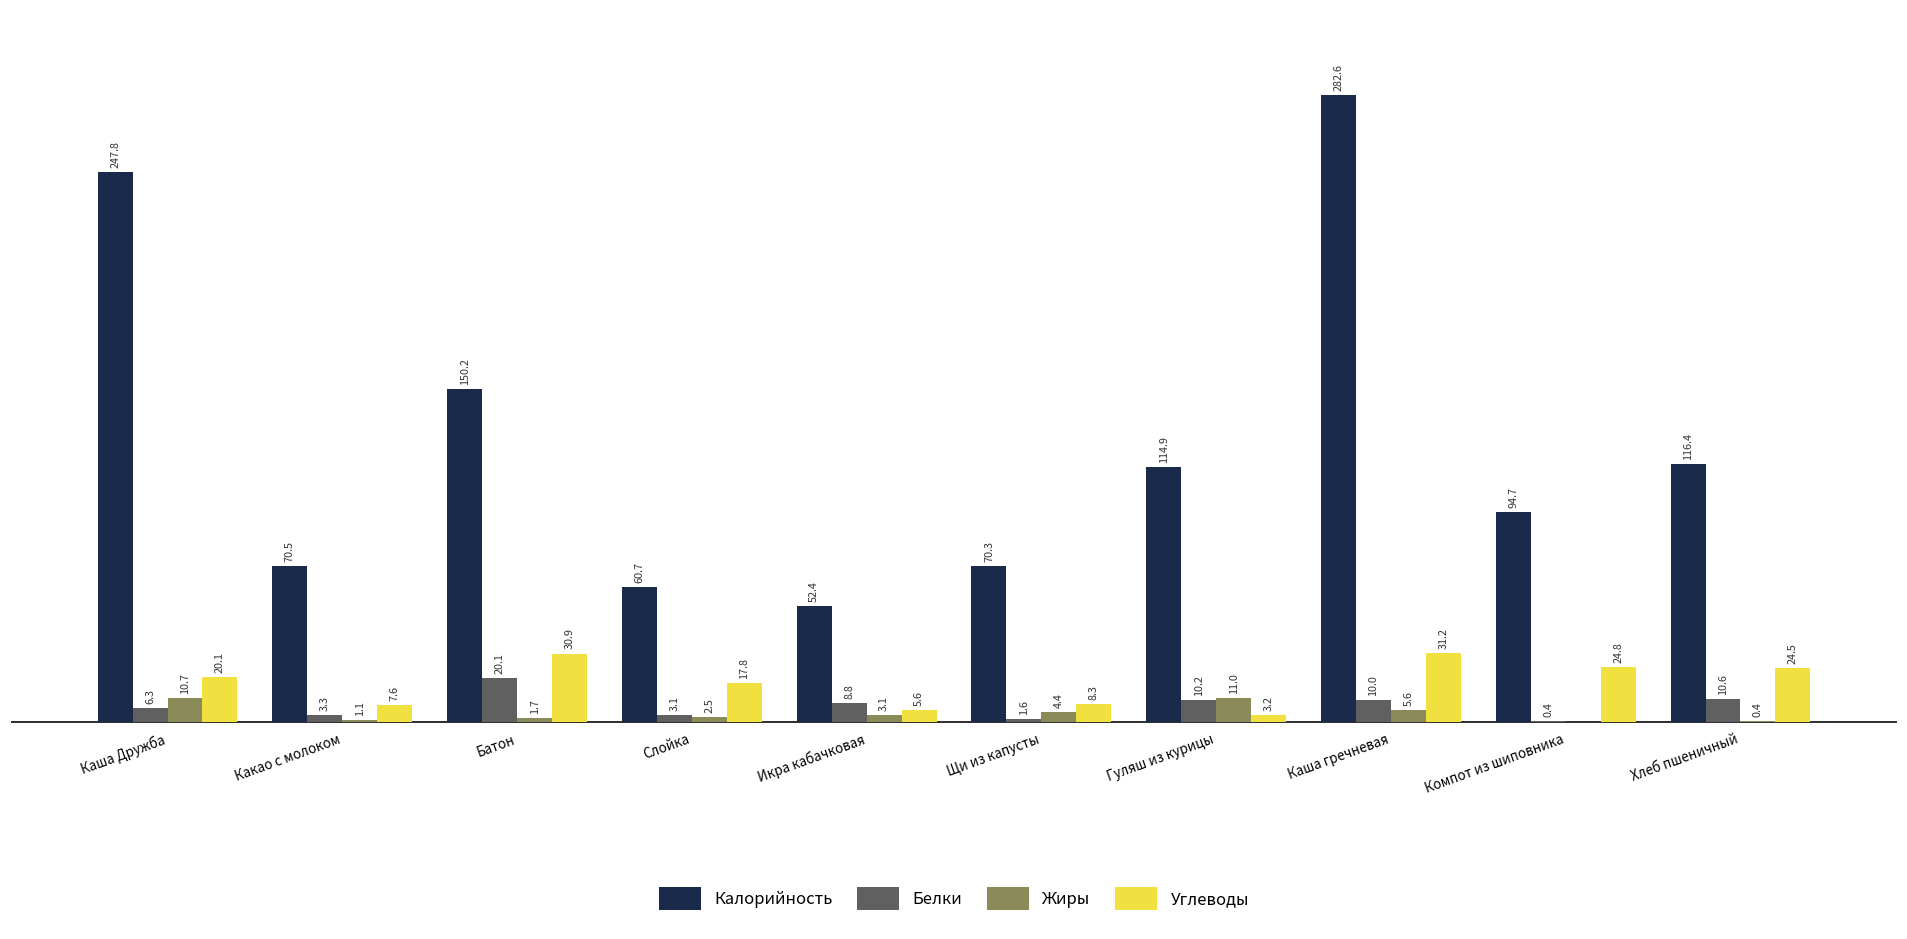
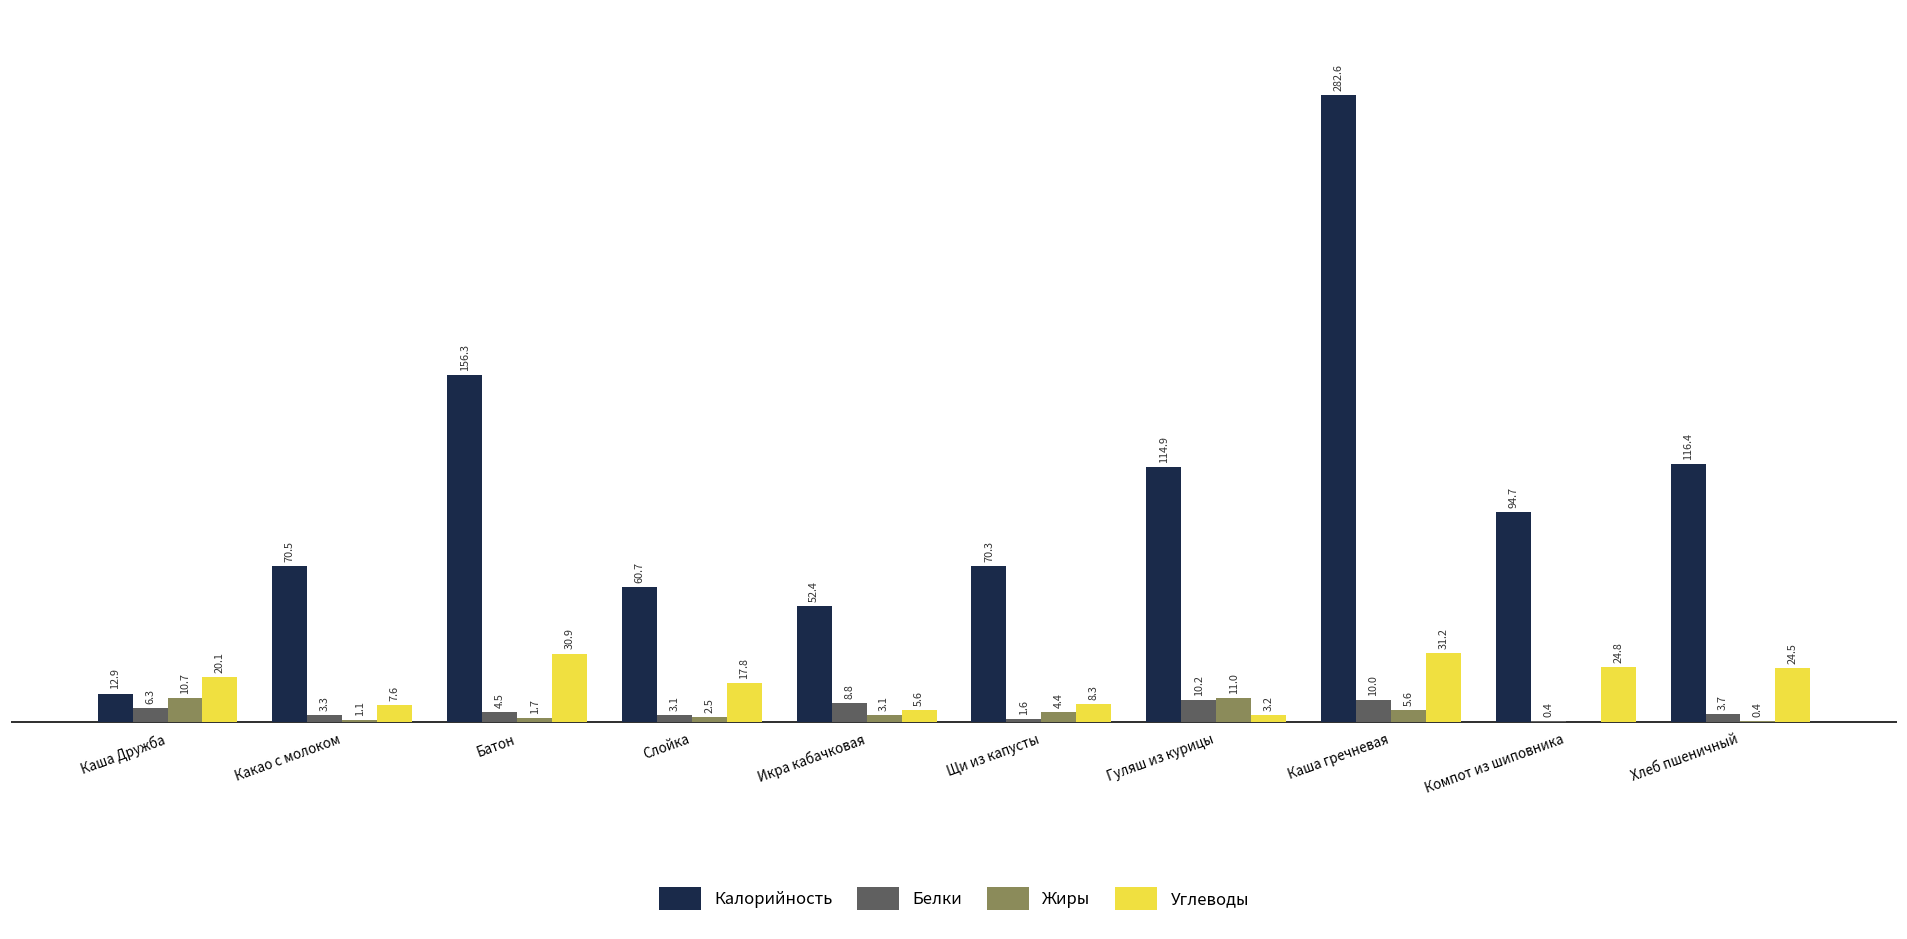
  {
    "Калорийность": {
-     "Каша Дружба": 247.8,
+     "Каша Дружба": 12.9,
      "Какао с молоком": 70.5,
-     "Батон": 150.2,
+     "Батон": 156.3,
      "Слойка": 60.7,
      "Икра кабачковая": 52.4,
      "Щи из капусты": 70.3,
      "Гуляш из курицы": 114.9,
      "Каша гречневая": 282.6,
      "Компот из шиповника": 94.7,
      "Хлеб пшеничный": 116.4
    },
    "Белки": {
      "Каша Дружба": 6.3,
      "Какао с молоком": 3.3,
-     "Батон": 20.1,
+     "Батон": 4.5,
      "Слойка": 3.1,
      "Икра кабачковая": 8.8,
      "Щи из капусты": 1.6,
      "Гуляш из курицы": 10.2,
      "Каша гречневая": 10.0,
      "Компот из шиповника": 0.4,
-     "Хлеб пшеничный": 10.6
+     "Хлеб пшеничный": 3.7
    },
    "Жиры": {
      "Каша Дружба": 10.7,
      "Какао с молоком": 1.1,
      "Батон": 1.7,
      "Слойка": 2.5,
      "Икра кабачковая": 3.1,
      "Щи из капусты": 4.4,
      "Гуляш из курицы": 11.0,
      "Каша гречневая": 5.6,
      "Хлеб пшеничный": 0.4
    },
    "Углеводы": {
      "Каша Дружба": 20.1,
      "Какао с молоком": 7.6,
      "Батон": 30.9,
      "Слойка": 17.8,
      "Икра кабачковая": 5.6,
      "Щи из капусты": 8.3,
      "Гуляш из курицы": 3.2,
      "Каша гречневая": 31.2,
      "Компот из шиповника": 24.8,
      "Хлеб пшеничный": 24.5
    }
  }
